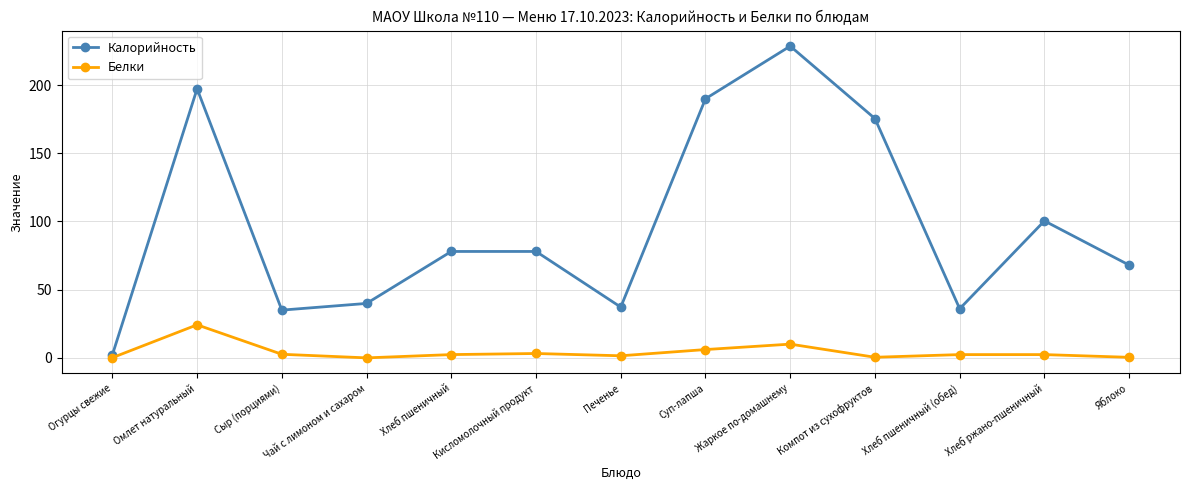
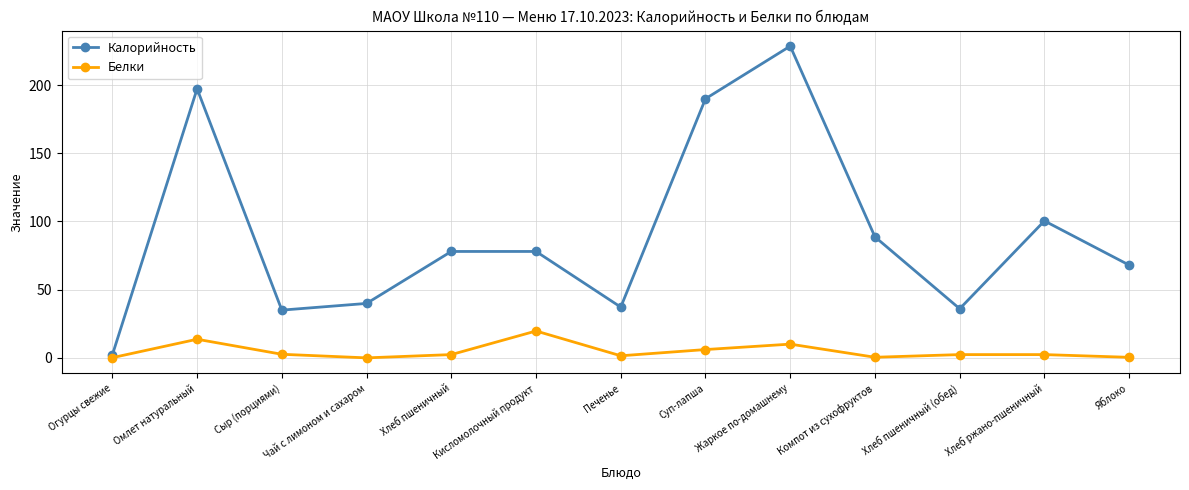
  {
    "Калорийность": {
      "Огурцы свежие": 2,
      "Омлет натуральный": 197,
      "Сыр (порциями)": 35,
      "Чай с лимоном и сахаром": 40,
      "Хлеб пшеничный": 78,
      "Кисломолочный продукт": 78,
      "Печенье": 37,
      "Суп-лапша": 190,
      "Жаркое по-домашнему": 229,
-     "Компот из сухофруктов": 175,
+     "Компот из сухофруктов": 89,
      "Хлеб пшеничный (обед)": 36,
      "Хлеб ржано-пшеничный": 100,
      "Яблоко": 68
    },
    "Белки": {
      "Огурцы свежие": 0,
-     "Омлет натуральный": 24,
+     "Омлет натуральный": 14,
      "Сыр (порциями)": 3,
      "Чай с лимоном и сахаром": 0,
      "Хлеб пшеничный": 2,
-     "Кисломолочный продукт": 3,
+     "Кисломолочный продукт": 20,
      "Печенье": 2,
      "Суп-лапша": 6,
      "Жаркое по-домашнему": 10,
      "Компот из сухофруктов": 0,
      "Хлеб пшеничный (обед)": 2,
      "Хлеб ржано-пшеничный": 2,
      "Яблоко": 0
    }
  }
